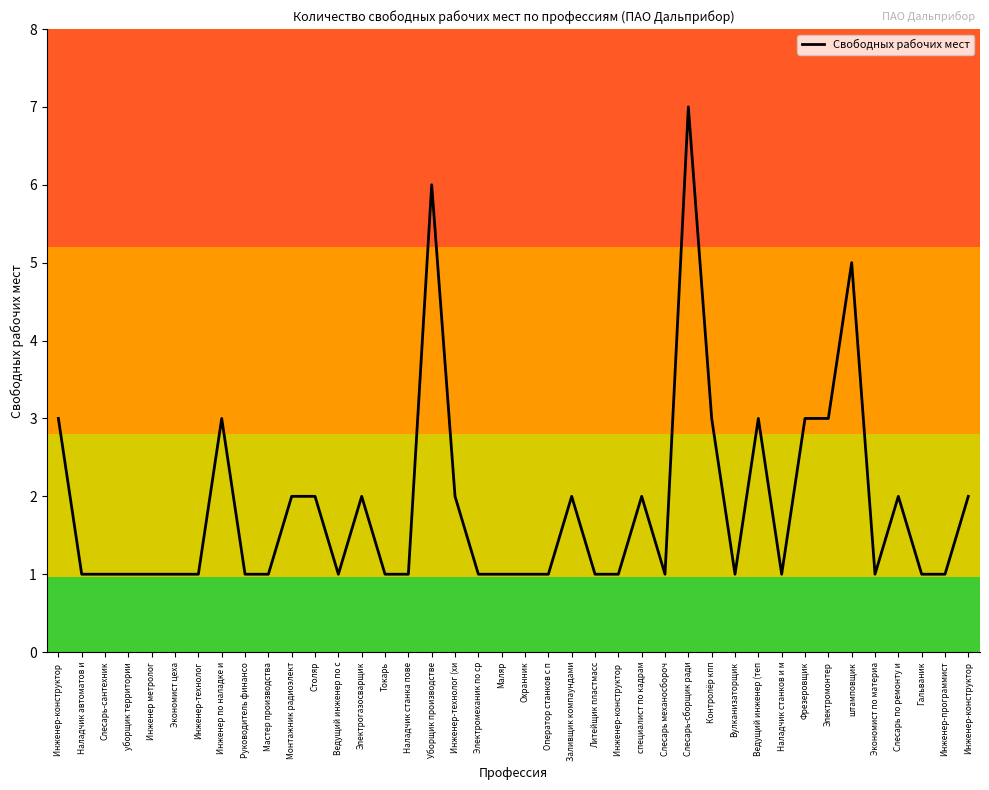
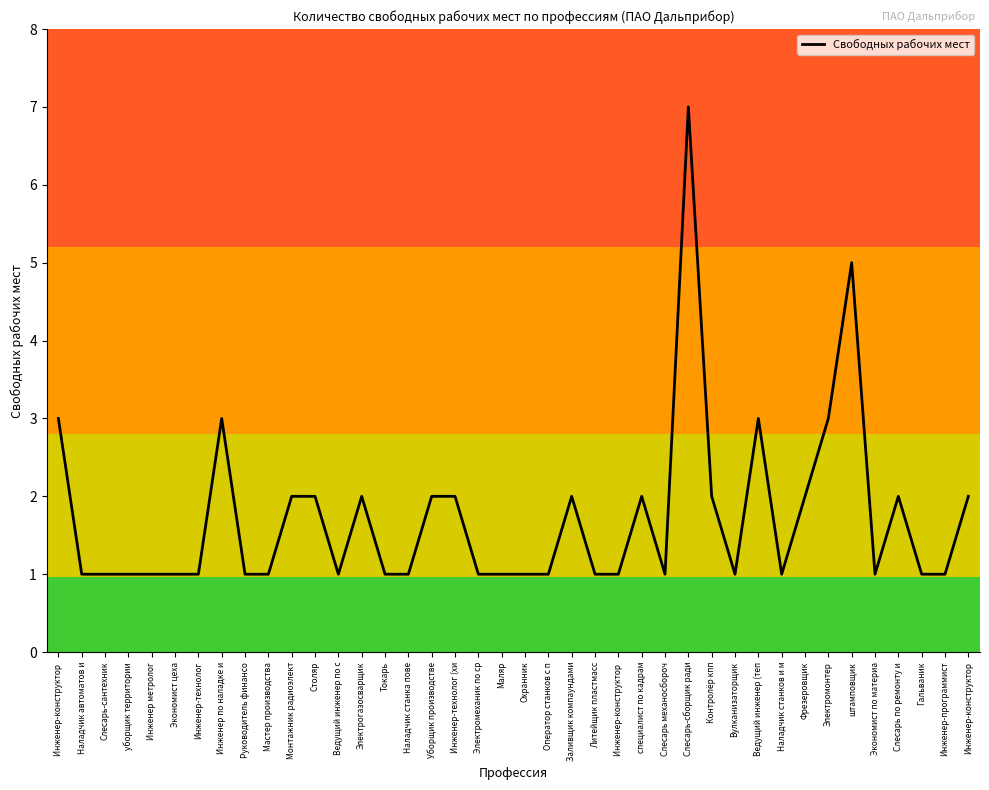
  {
    "Наладчик автоматов и": 1,
    "Слесарь-сантехник": 1,
    "уборщик территории": 1,
    "Инженер метролог": 1,
    "Экономист цеха": 1,
    "Инженер-технолог": 1,
    "Инженер по наладке и": 3,
    "Руководитель финансо": 1,
    "Мастер производства": 1,
    "Монтажник радиоэлект": 2,
    "Столяр": 2,
    "Ведущий инженер по с": 1,
    "Электрогазосварщик": 2,
    "Токарь": 1,
    "Наладчик станка пове": 1,
-   "Уборщик производстве": 6,
+   "Уборщик производстве": 2,
    "Инженер-технолог (хи": 2,
    "Электромеханик по ср": 1,
    "Маляр": 1,
    "Охранник": 1,
    "Оператор станков с п": 1,
    "Заливщик компаундами": 2,
    "Литейщик пластмасс": 1,
    "специалист по кадрам": 2,
    "Слесарь механосбороч": 1,
    "Слесарь-сборщик ради": 7,
-   "Контролёр кпп": 3,
+   "Контролёр кпп": 2,
    "Вулканизаторщик": 1,
    "Ведущий инженер (теп": 3,
    "Наладчик станков и м": 1,
-   "Фрезеровщик": 3,
+   "Фрезеровщик": 2,
    "Электромонтер": 3,
    "штамповщик": 5,
    "Экономист по материа": 1,
    "Слесарь по ремонту и": 2,
    "Гальваник": 1,
    "Инженер-программист": 1
  }
